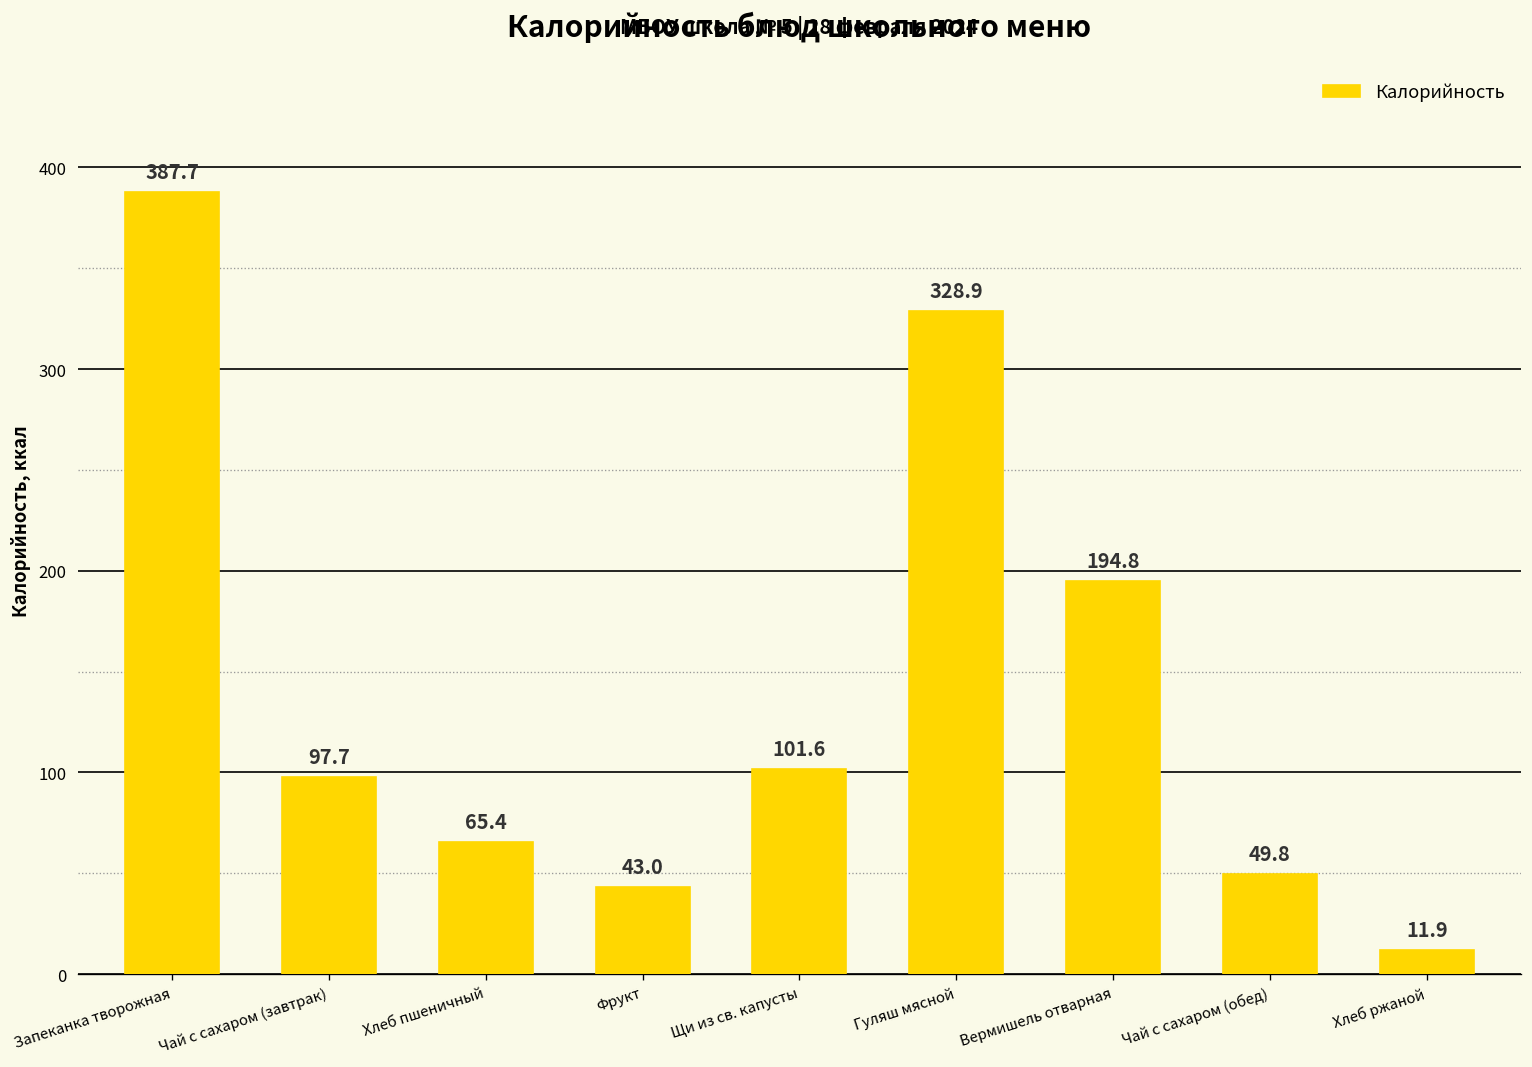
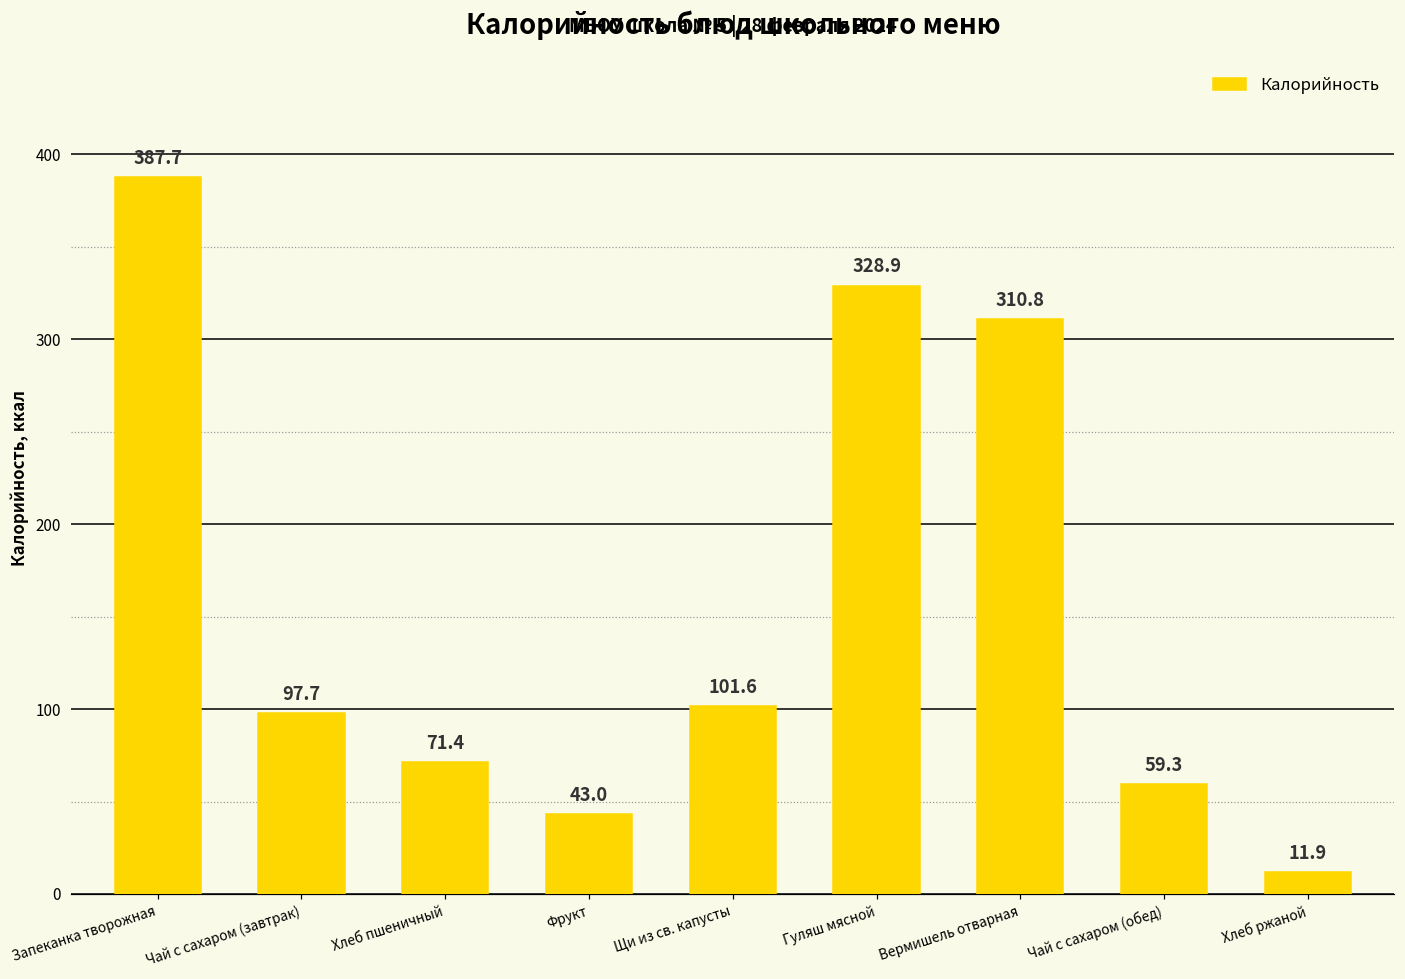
  {
    "Запеканка творожная": 387.7,
    "Чай с сахаром (завтрак)": 97.7,
-   "Хлеб пшеничный": 65.4,
+   "Хлеб пшеничный": 71.4,
    "Фрукт": 43.0,
    "Щи из св. капусты": 101.6,
    "Гуляш мясной": 328.9,
-   "Вермишель отварная": 194.8,
-   "Чай с сахаром (обед)": 49.8,
+   "Вермишель отварная": 310.8,
+   "Чай с сахаром (обед)": 59.3,
    "Хлеб ржаной": 11.9
  }
